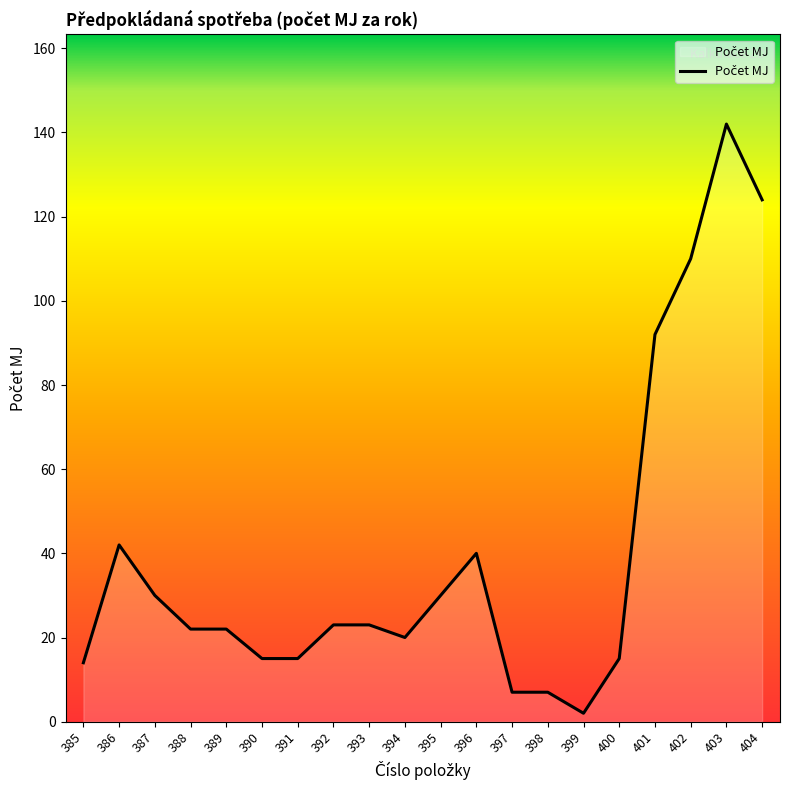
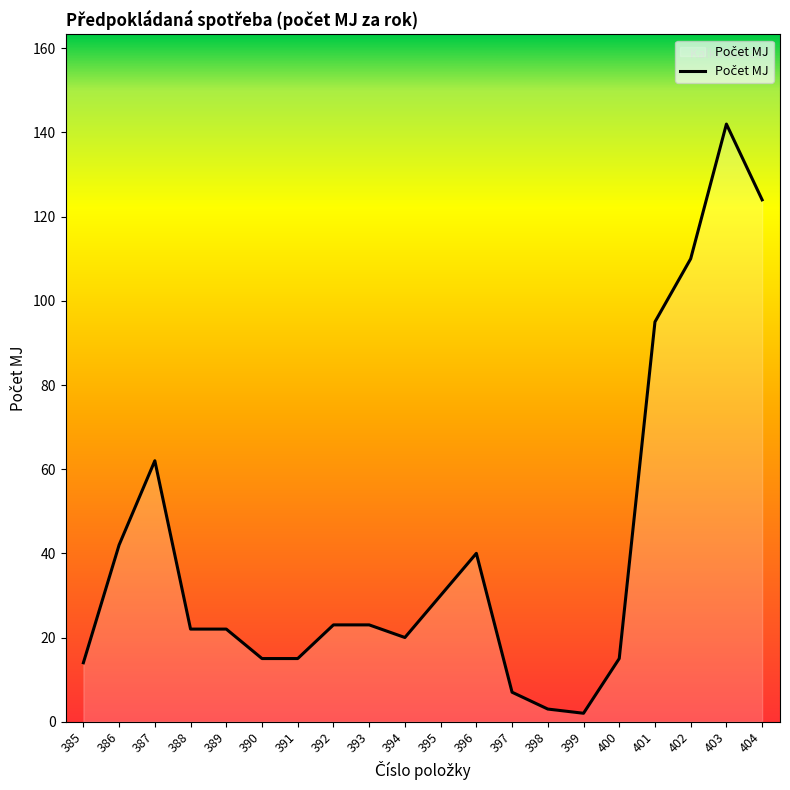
  {
    "385": 14,
    "386": 42,
-   "387": 30,
+   "387": 62,
    "388": 22,
    "389": 22,
    "390": 15,
    "391": 15,
    "392": 23,
    "393": 23,
    "394": 20,
    "395": 30,
    "396": 40,
    "397": 7,
-   "398": 7,
+   "398": 3,
    "399": 2,
    "400": 15,
-   "401": 92,
+   "401": 95,
    "402": 110,
    "403": 142,
    "404": 124
  }
